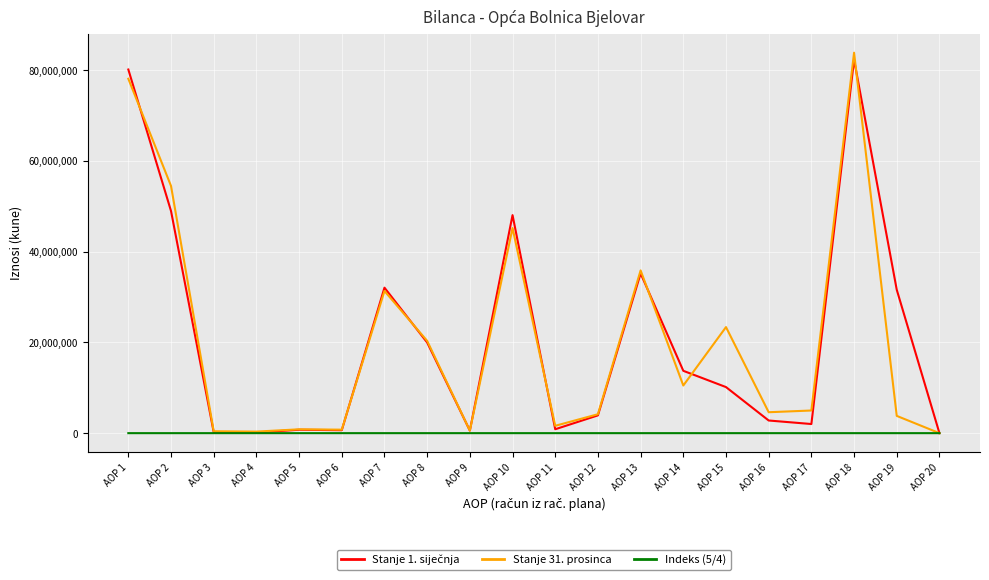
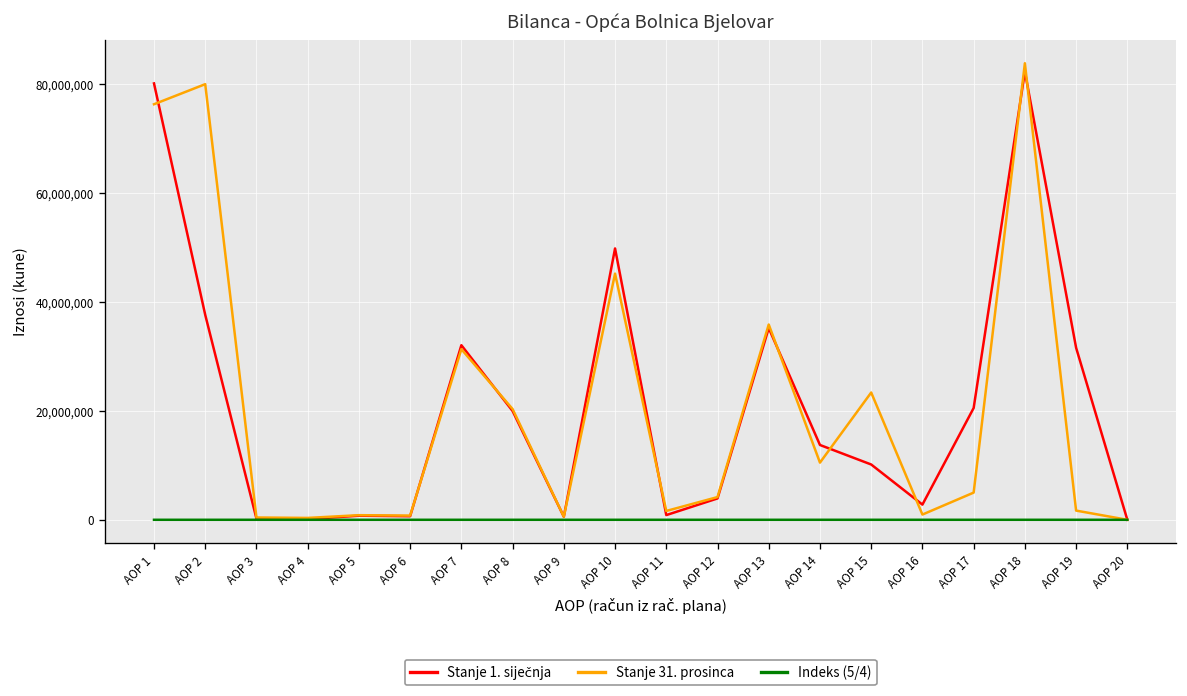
  {
    "Stanje 1. siječnja": {
      "AOP 1": "80,000,000",
-     "AOP 2": "49,000,000",
+     "AOP 2": "38,000,000",
      "AOP 7": "32,000,000",
-     "AOP 10": "48,000,000",
+     "AOP 10": "50,000,000",
      "AOP 11": "1,000,000",
      "AOP 13": "35,000,000",
      "AOP 14": "14,000,000",
      "AOP 15": "10,000,000",
      "AOP 16": "3,000,000",
-     "AOP 17": "2,000,000",
+     "AOP 17": "21,000,000",
      "AOP 18": "82,000,000",
      "AOP 19": "32,000,000"
    },
    "Stanje 31. prosinca": {
-     "AOP 1": "78,000,000",
-     "AOP 2": "54,000,000",
+     "AOP 1": "76,000,000",
+     "AOP 2": "80,000,000",
      "AOP 7": "31,000,000",
      "AOP 10": "45,000,000",
      "AOP 11": "2,000,000",
      "AOP 13": "36,000,000",
      "AOP 14": "11,000,000",
      "AOP 15": "23,000,000",
-     "AOP 16": "5,000,000",
+     "AOP 16": "1,000,000",
      "AOP 17": "5,000,000",
      "AOP 18": "84,000,000",
-     "AOP 19": "4,000,000"
+     "AOP 19": "2,000,000"
    },
    "Indeks (5/4)": {
      "AOP 1": "0",
      "AOP 2": "0",
      "AOP 5": "0",
      "AOP 6": "0",
      "AOP 7": "0",
      "AOP 8": "0",
      "AOP 9": "0",
      "AOP 10": "0",
      "AOP 11": "0",
      "AOP 12": "0",
      "AOP 13": "0",
      "AOP 14": "0",
      "AOP 15": "0",
      "AOP 16": "0",
      "AOP 17": "0",
      "AOP 18": "0",
      "AOP 19": "0"
    }
  }
